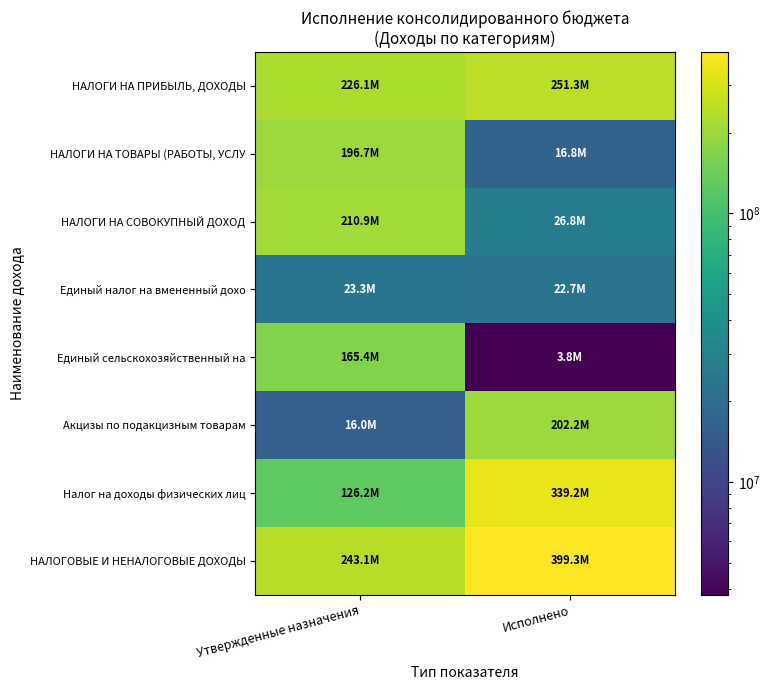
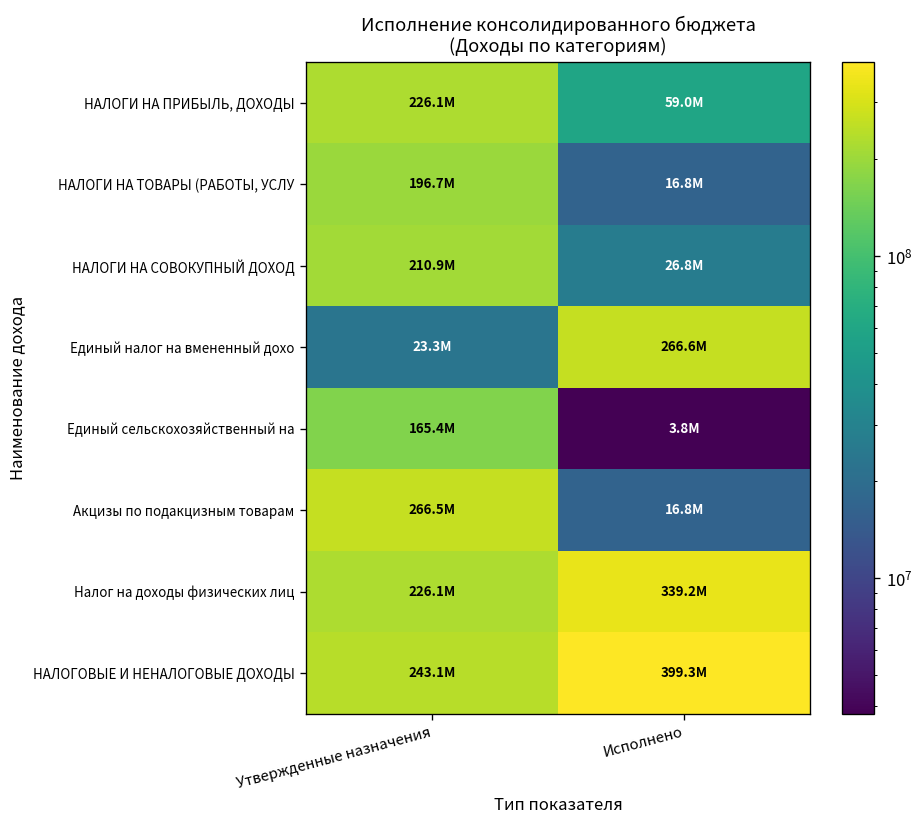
  {
    "НАЛОГИ НА ПРИБЫЛЬ, ДОХОДЫ": {
      "Утвержденные назначения": "226.1M",
-     "Исполнено": "251.3M"
+     "Исполнено": "59.0M"
    },
    "НАЛОГИ НА ТОВАРЫ (РАБОТЫ, УСЛУ": {
      "Утвержденные назначения": "196.7M",
      "Исполнено": "16.8M"
    },
    "НАЛОГИ НА СОВОКУПНЫЙ ДОХОД": {
      "Утвержденные назначения": "210.9M",
      "Исполнено": "26.8M"
    },
    "Единый налог на вмененный дохо": {
      "Утвержденные назначения": "23.3M",
-     "Исполнено": "22.7M"
+     "Исполнено": "266.6M"
    },
    "Единый сельскохозяйственный на": {
      "Утвержденные назначения": "165.4M",
      "Исполнено": "3.8M"
    },
    "Акцизы по подакцизным товарам": {
-     "Утвержденные назначения": "16.0M",
-     "Исполнено": "202.2M"
+     "Утвержденные назначения": "266.5M",
+     "Исполнено": "16.8M"
    },
    "Налог на доходы физических лиц": {
-     "Утвержденные назначения": "126.2M",
+     "Утвержденные назначения": "226.1M",
      "Исполнено": "339.2M"
    },
    "НАЛОГОВЫЕ И НЕНАЛОГОВЫЕ ДОХОДЫ": {
      "Утвержденные назначения": "243.1M",
      "Исполнено": "399.3M"
    }
  }
